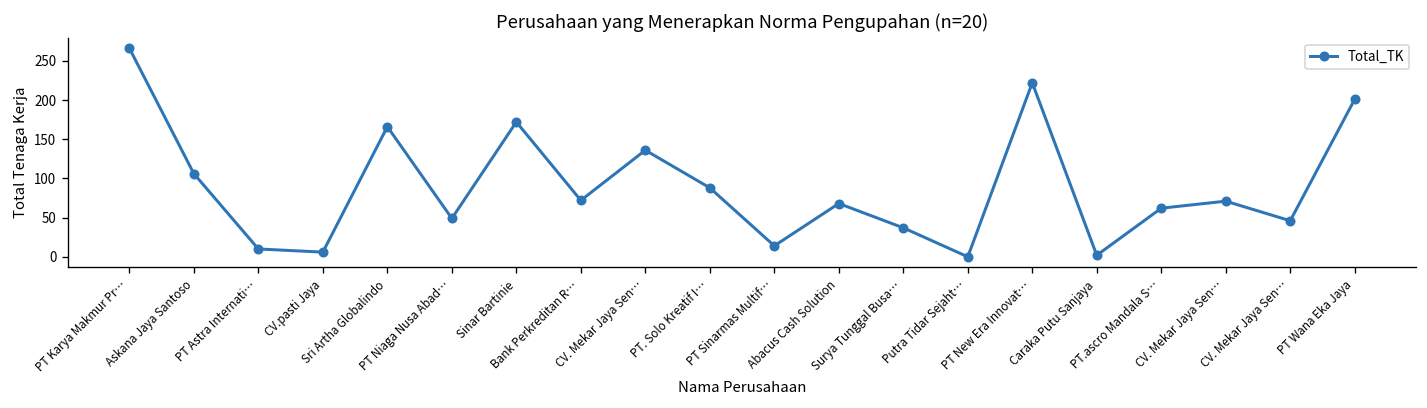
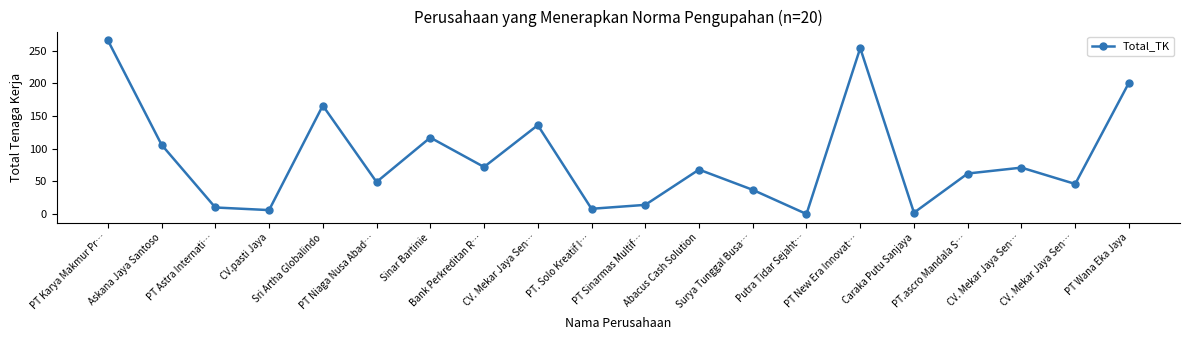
  {
    "PT Karya Makmur Pr…": 270,
    "Askana Jaya Santoso": 110,
    "PT Astra Internati…": 10,
    "CV.pasti Jaya": 10,
    "Sri Artha Globalindo": 170,
    "PT Niaga Nusa Abad…": 50,
-   "Sinar Bartinie": 170,
+   "Sinar Bartinie": 120,
    "Bank Perkreditan R…": 70,
-   "PT. Solo Kreatif I…": 90,
+   "PT. Solo Kreatif I…": 10,
    "PT Sinarmas Multif…": 10,
    "Abacus Cash Solution": 70,
    "Surya Tunggal Busa…": 40,
    "Putra Tidar Sejaht…": 0,
-   "PT New Era Innovat…": 220,
+   "PT New Era Innovat…": 250,
    "Caraka Putu Sanjaya": 0,
    "PT.ascro Mandala S…": 60,
    "PT Wana Eka Jaya": 200
  }
